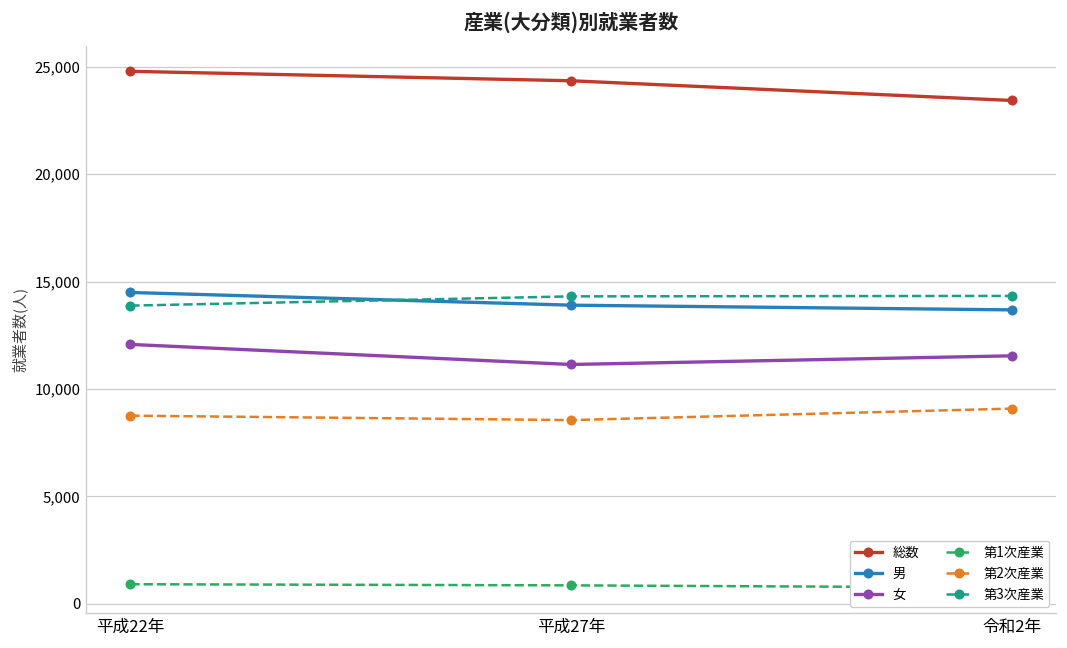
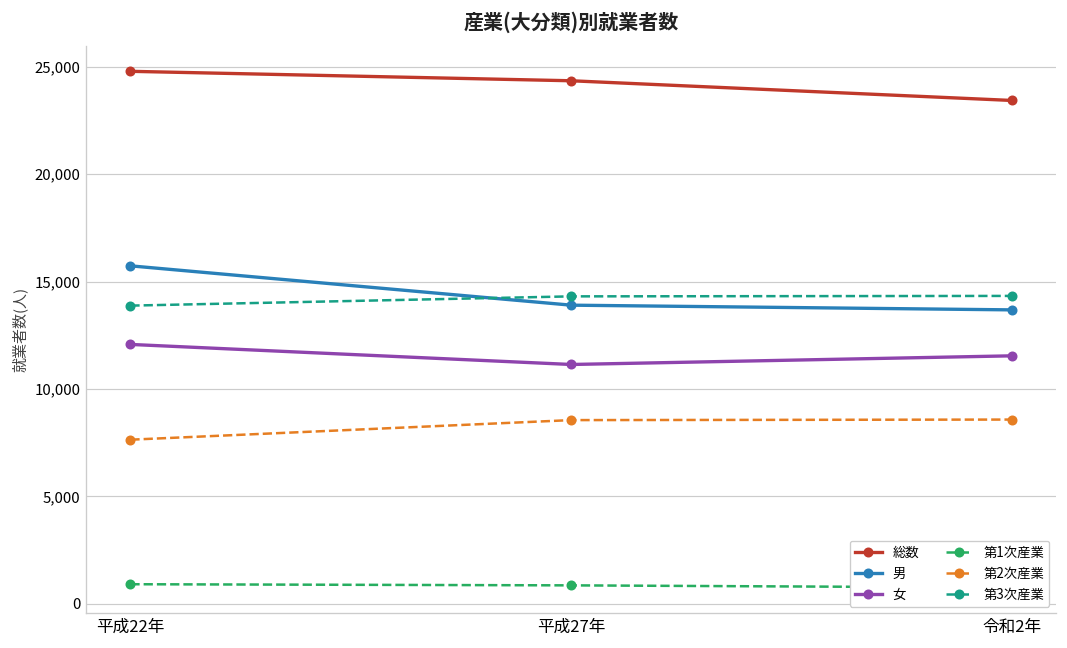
  {
    "総数": {
      "平成22年": "24,800",
      "平成27年": "24,400",
      "令和2年": "23,400"
    },
    "男": {
-     "平成22年": "14,500",
+     "平成22年": "15,700",
      "平成27年": "13,900",
      "令和2年": "13,700"
    },
    "女": {
      "平成22年": "12,100",
      "平成27年": "11,100",
      "令和2年": "11,500"
    },
    "第2次産業": {
-     "平成22年": "8,800",
+     "平成22年": "7,600",
      "平成27年": "8,600",
-     "令和2年": "9,100"
+     "令和2年": "8,600"
    }
  }
